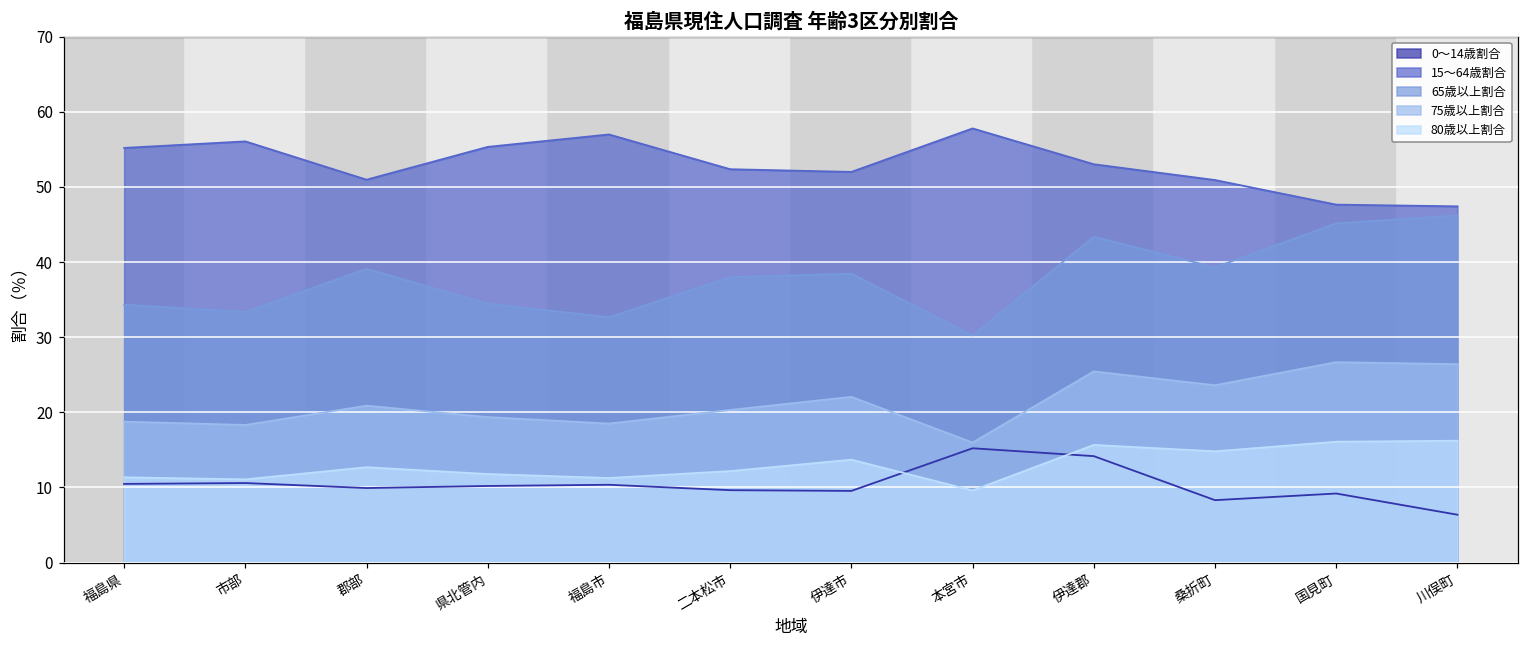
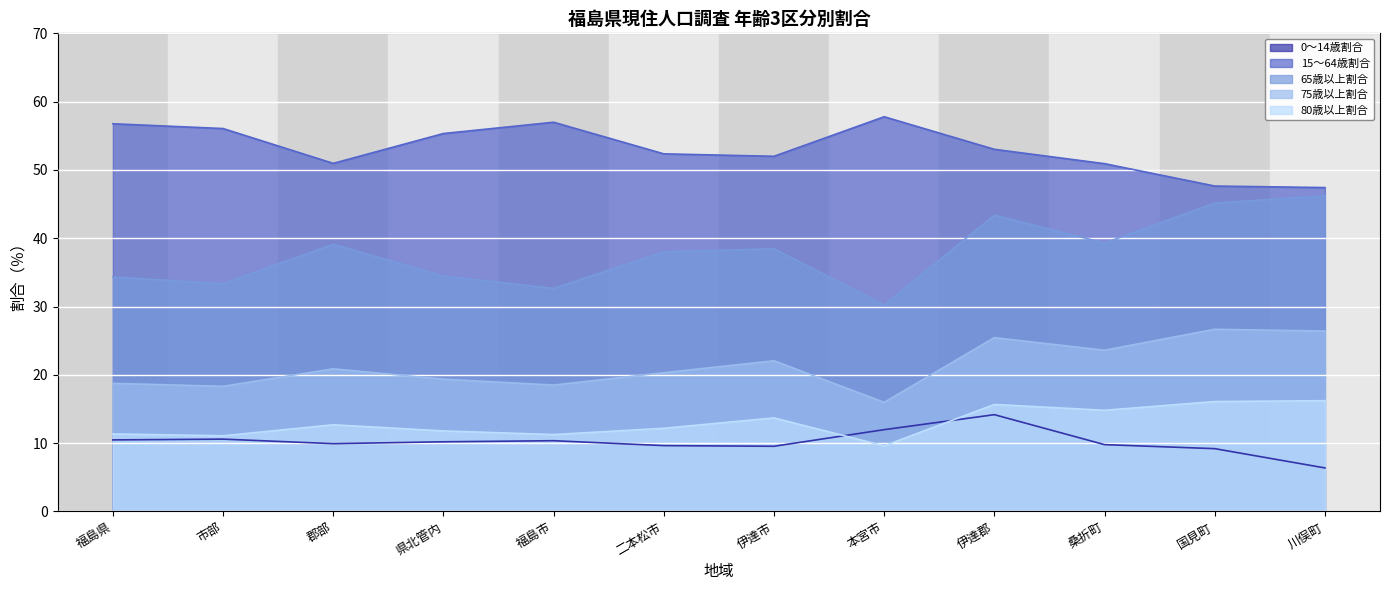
  {
    "0～14歳割合": {
      "福島県": 10,
      "市部": 11,
      "郡部": 10,
      "県北管内": 10,
      "福島市": 10,
      "二本松市": 10,
      "伊達市": 10,
-     "本宮市": 15,
+     "本宮市": 12,
      "伊達郡": 14,
-     "桑折町": 8,
+     "桑折町": 10,
      "国見町": 9,
      "川俣町": 6
    },
    "15～64歳割合": {
-     "福島県": 55,
+     "福島県": 57,
      "市部": 56,
      "郡部": 51,
      "県北管内": 55,
      "福島市": 57,
      "二本松市": 52,
      "伊達市": 52,
      "本宮市": 58,
      "伊達郡": 53,
      "桑折町": 51,
      "国見町": 48,
      "川俣町": 47
    }
  }
